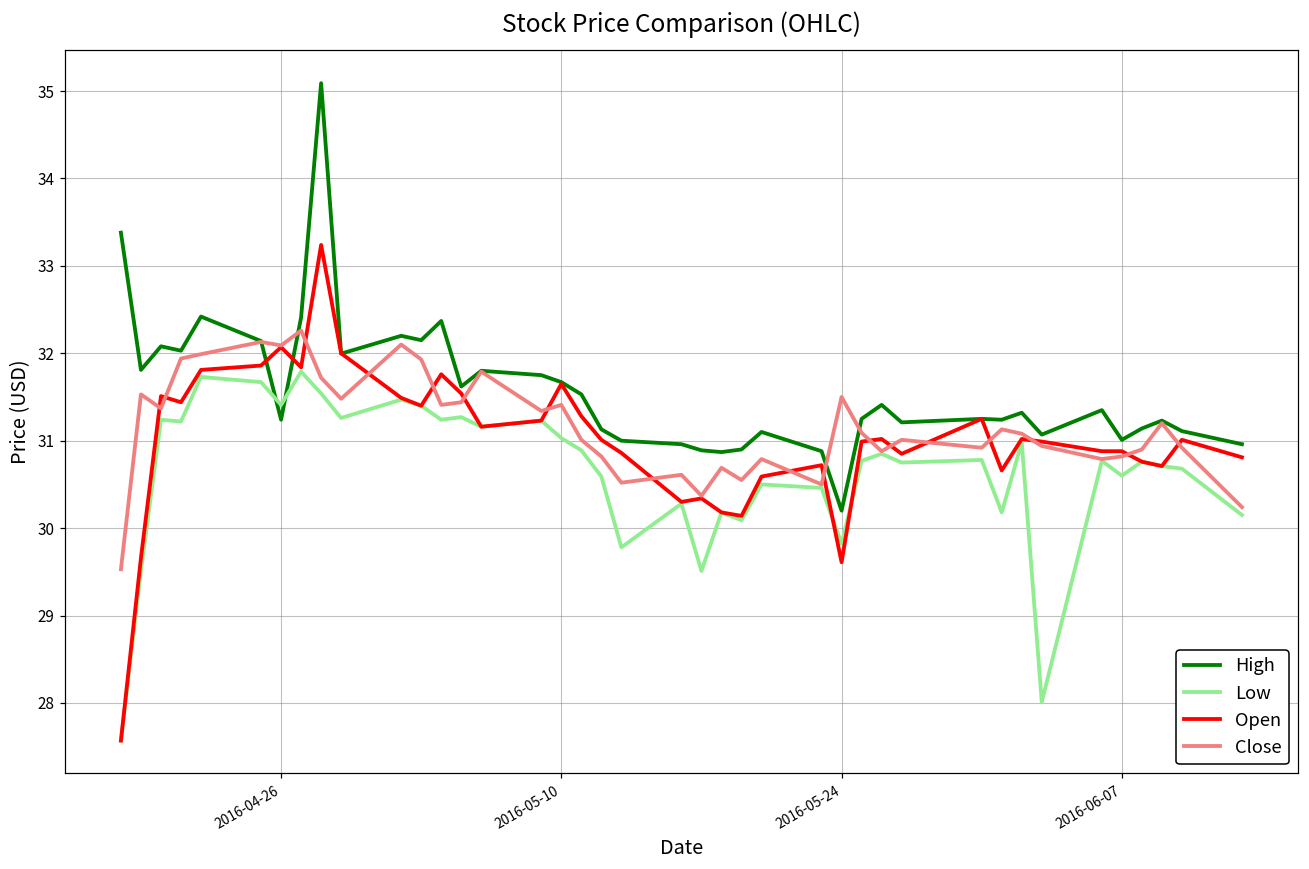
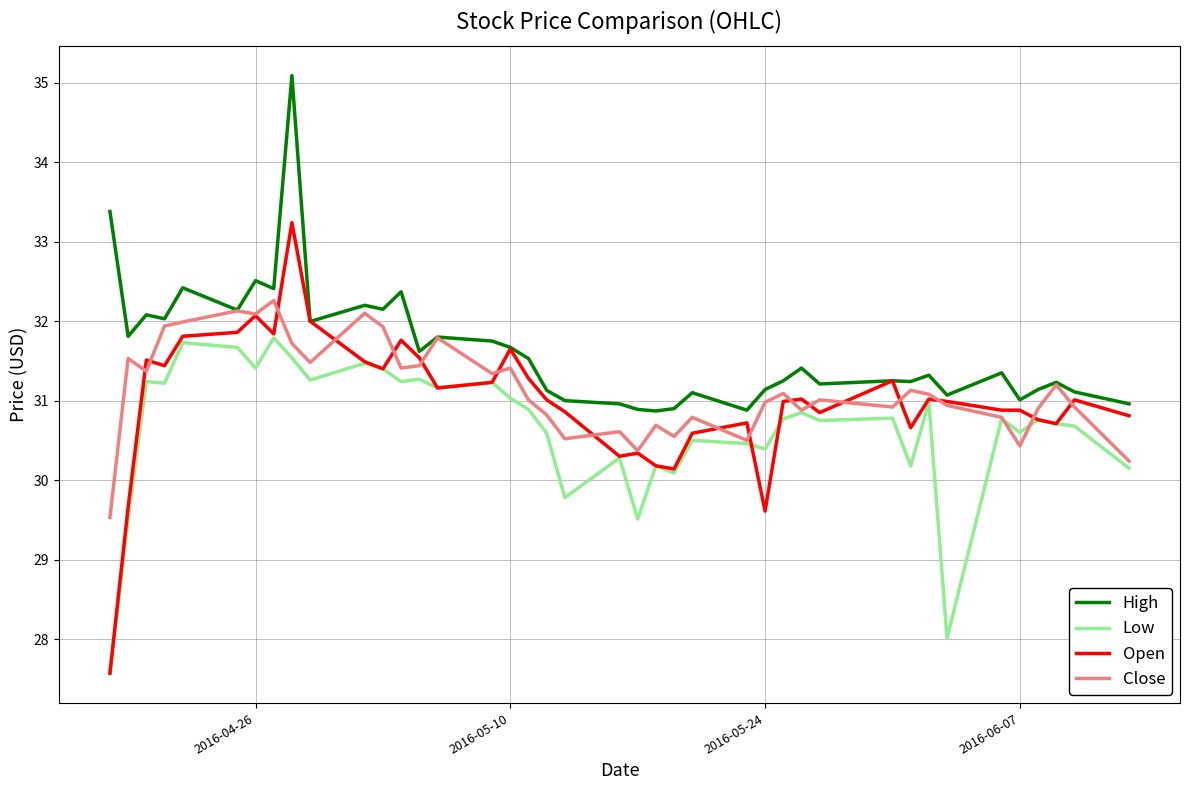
  {
    "High": {
-     "2016-04-26": 31.2,
-     "2016-05-24": 30.2,
+     "2016-04-26": 32.5,
+     "2016-05-24": 31.1,
      "2016-06-07": 31.0
    },
    "Low": {
      "2016-04-26": 31.4,
      "2016-05-10": 31.0,
-     "2016-05-24": 29.8,
+     "2016-05-24": 30.4,
      "2016-06-07": 30.6
    },
    "Open": {
      "2016-05-24": 29.6,
      "2016-06-07": 30.9
    },
    "Close": {
      "2016-05-10": 31.4,
-     "2016-05-24": 31.5,
-     "2016-06-07": 30.8
+     "2016-05-24": 31.0,
+     "2016-06-07": 30.4
    }
  }
